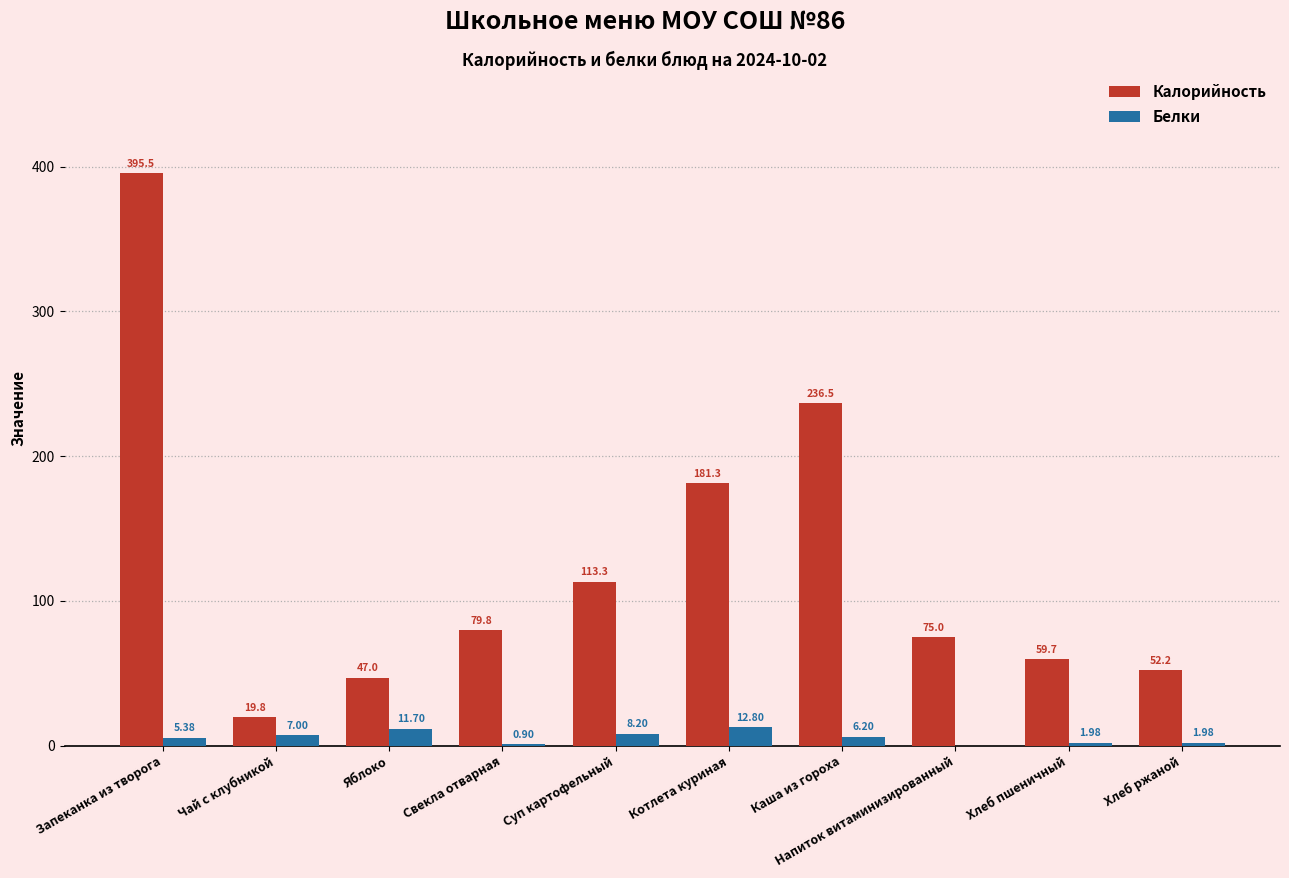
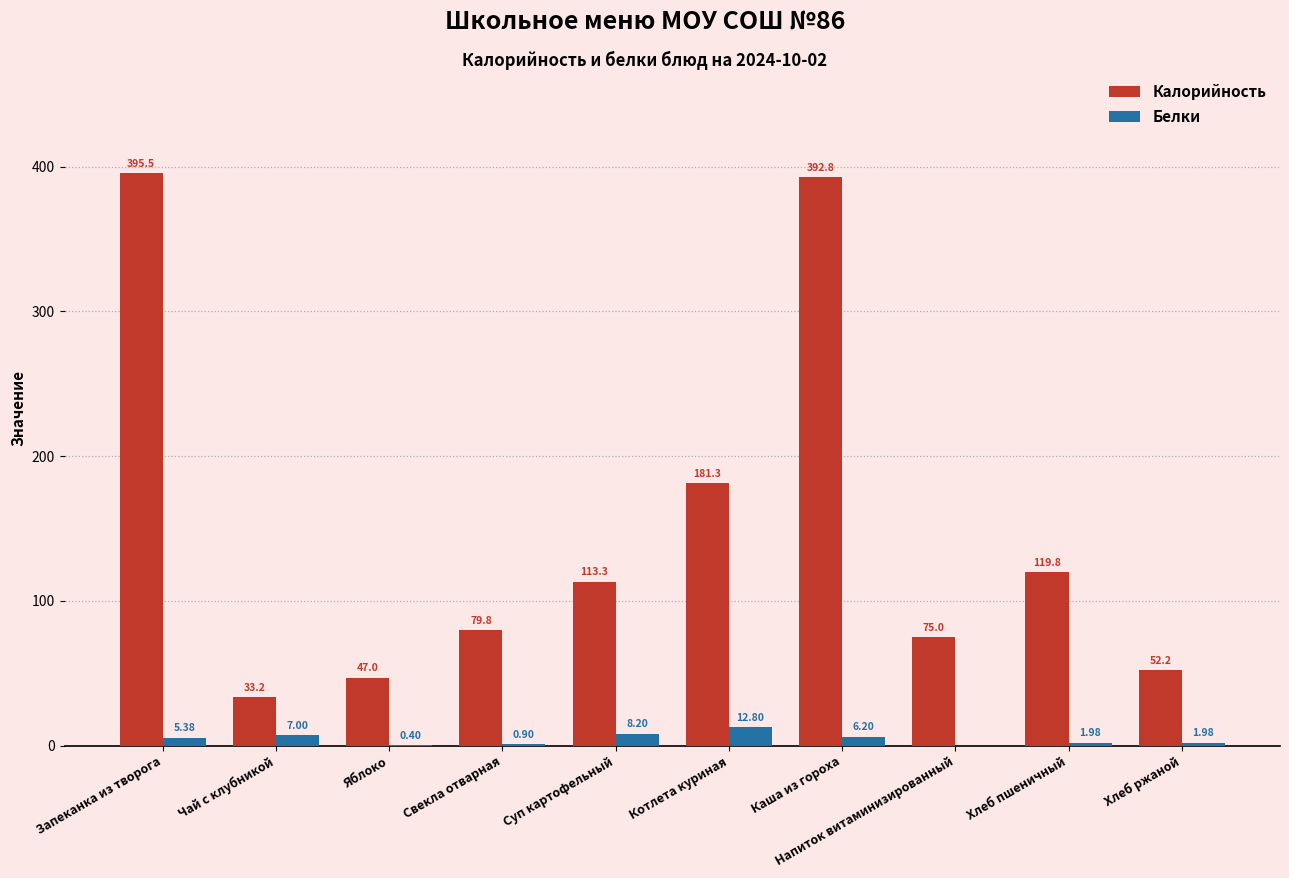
  {
    "Калорийность": {
      "Запеканка из творога": 395.5,
-     "Чай с клубникой": 19.8,
+     "Чай с клубникой": 33.2,
      "Яблоко": 47.0,
      "Свекла отварная": 79.8,
      "Суп картофельный": 113.3,
      "Котлета куриная": 181.3,
-     "Каша из гороха": 236.5,
+     "Каша из гороха": 392.8,
      "Напиток витаминизированный": 75.0,
-     "Хлеб пшеничный": 59.7,
+     "Хлеб пшеничный": 119.8,
      "Хлеб ржаной": 52.2
    },
    "Белки": {
      "Запеканка из творога": 5.38,
      "Чай с клубникой": 7.00,
-     "Яблоко": 11.70,
+     "Яблоко": 0.40,
      "Свекла отварная": 0.90,
      "Суп картофельный": 8.20,
      "Котлета куриная": 12.80,
      "Каша из гороха": 6.20,
      "Хлеб пшеничный": 1.98,
      "Хлеб ржаной": 1.98
    }
  }
